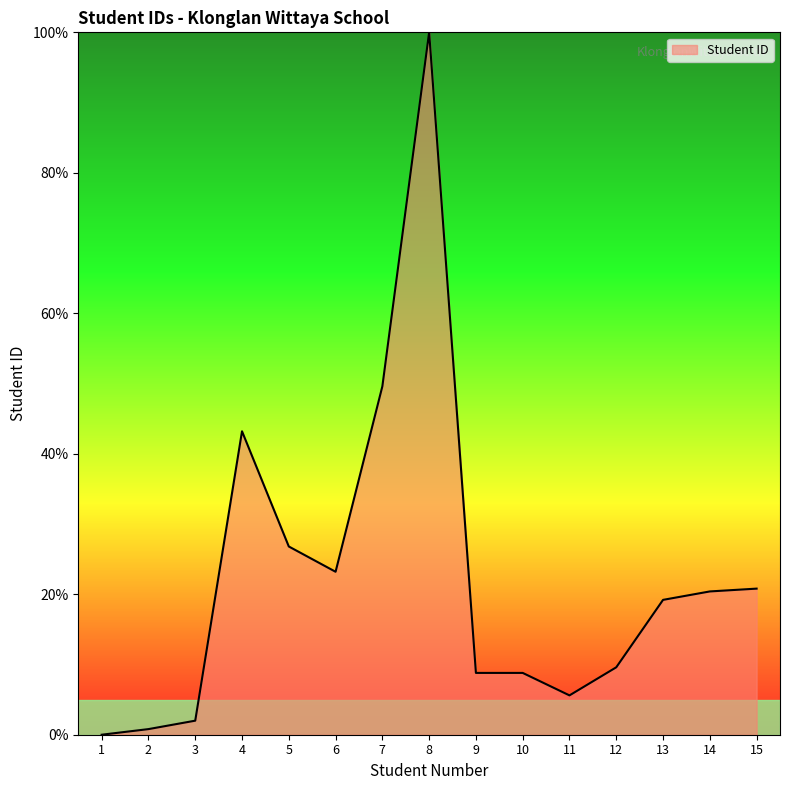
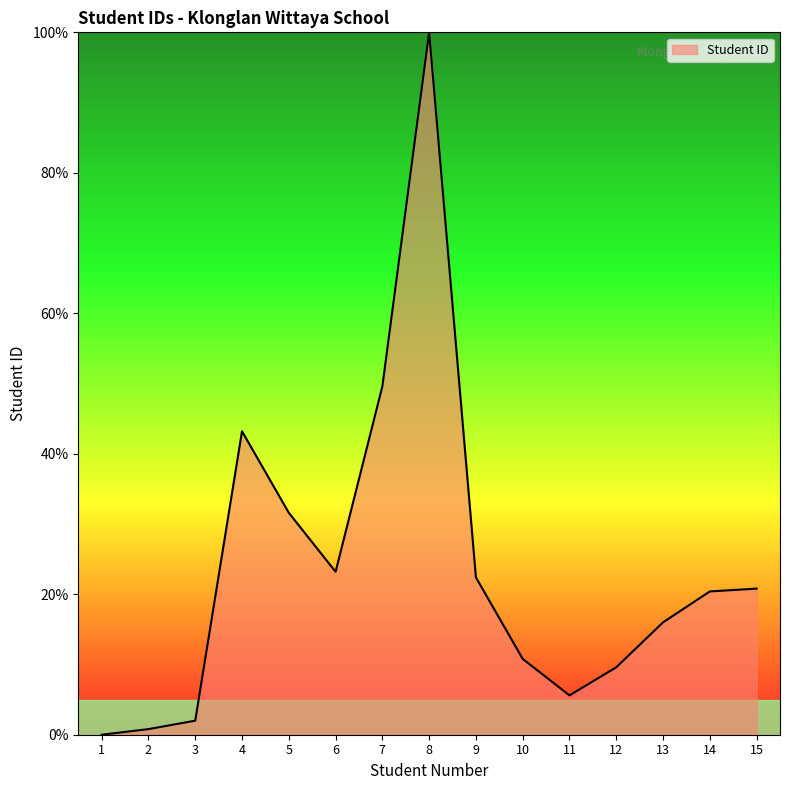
  {
    "4": "43%",
-   "5": "27%",
+   "5": "32%",
    "6": "23%",
    "7": "50%",
    "8": "100%",
-   "9": "9%",
-   "10": "9%",
+   "9": "22%",
+   "10": "11%",
    "11": "6%",
    "12": "10%",
-   "13": "19%",
+   "13": "16%",
    "14": "20%",
    "15": "21%"
  }
